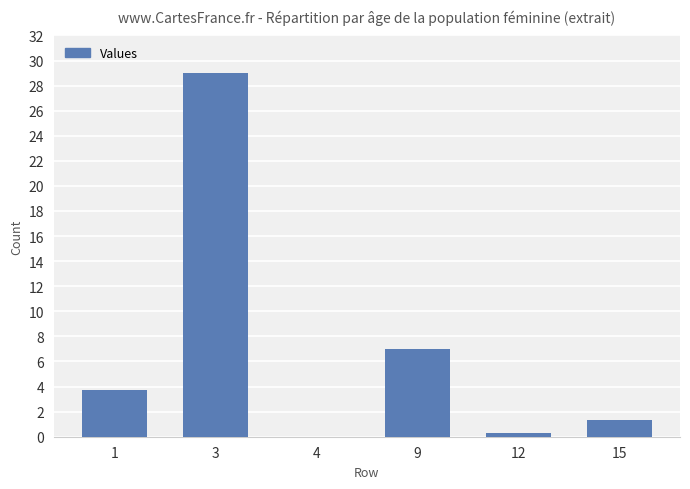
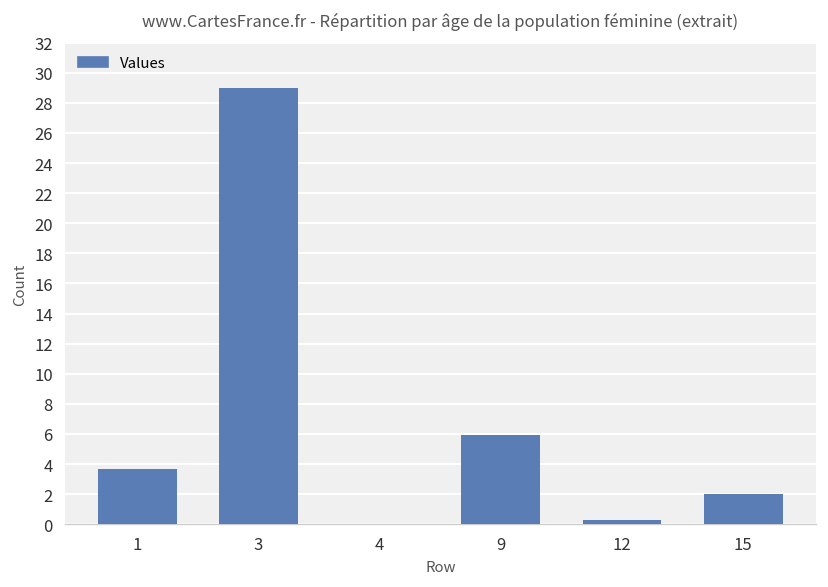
  {
    "1": 3.7,
    "3": 29.0,
    "4": 0.0,
-   "9": 7.0,
+   "9": 5.9,
    "12": 0.3,
-   "15": 1.3
+   "15": 2.0
  }
